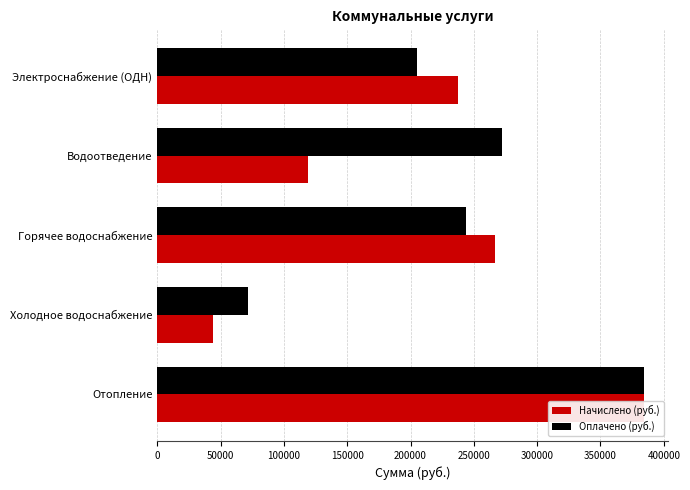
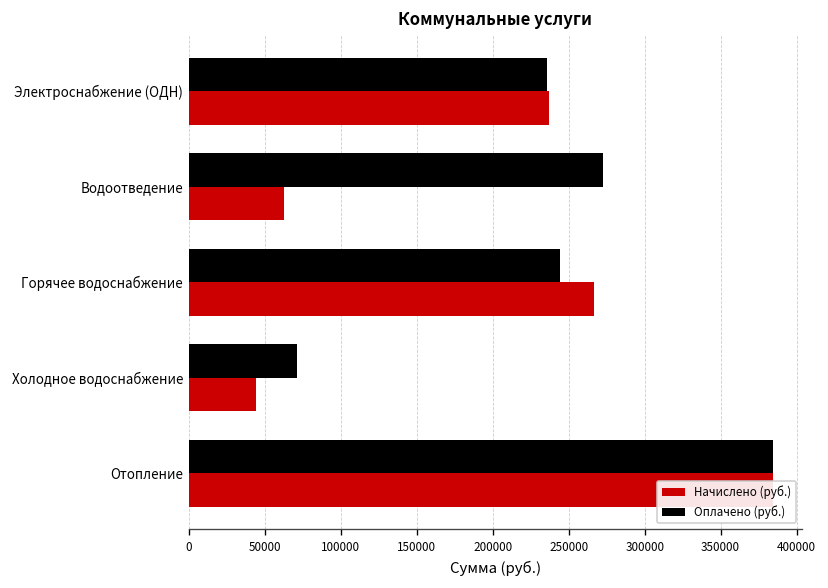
  {
    "Начислено (руб.)": {
      "Электроснабжение (ОДН)": 237000,
-     "Водоотведение": 119000,
+     "Водоотведение": 63000,
      "Горячее водоснабжение": 267000,
      "Холодное водоснабжение": 44000
    },
    "Оплачено (руб.)": {
-     "Электроснабжение (ОДН)": 205000,
+     "Электроснабжение (ОДН)": 236000,
      "Водоотведение": 273000,
      "Горячее водоснабжение": 244000,
      "Холодное водоснабжение": 71000,
      "Отопление": 384000
    }
  }
